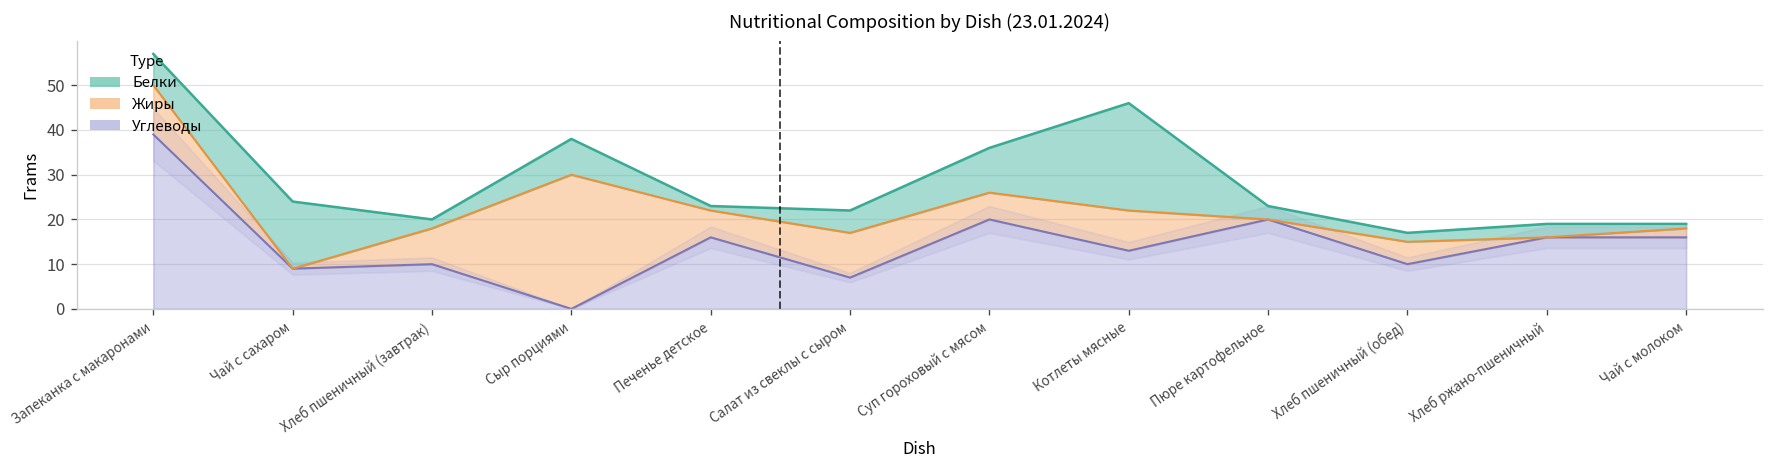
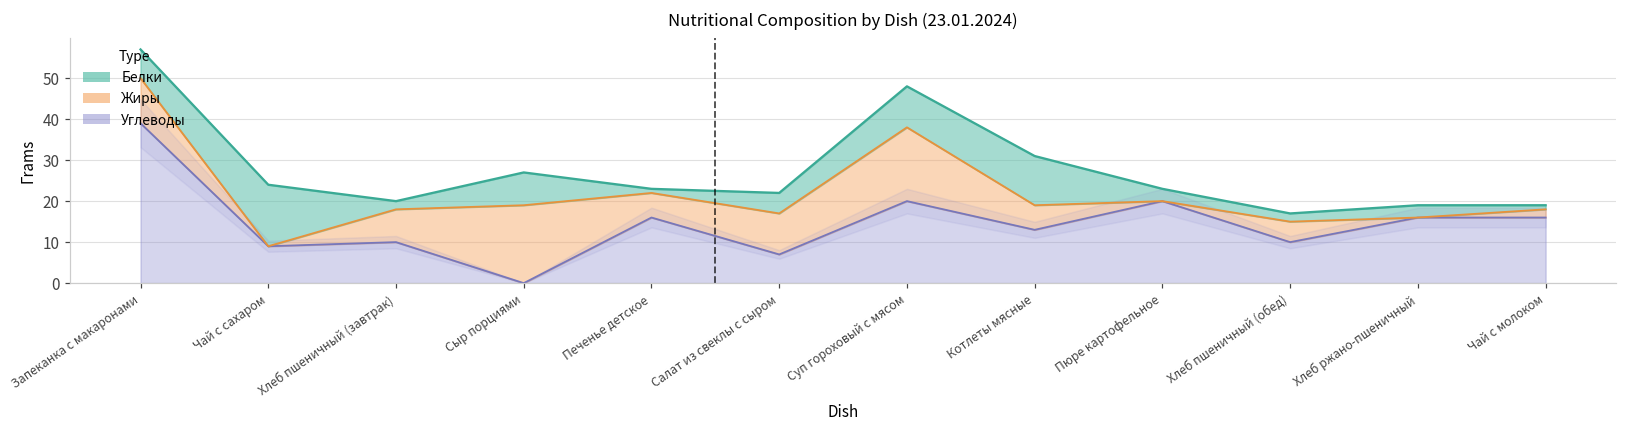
  {
    "Жиры": {
      "Запеканка с макаронами": 11,
      "Хлеб пшеничный (завтрак)": 8,
-     "Сыр порциями": 30,
+     "Сыр порциями": 19,
      "Печенье детское": 6,
      "Салат из свеклы с сыром": 10,
-     "Суп гороховый с мясом": 6,
-     "Котлеты мясные": 9,
+     "Суп гороховый с мясом": 18,
+     "Котлеты мясные": 6,
      "Хлеб пшеничный (обед)": 5
    },
    "Белки": {
      "Запеканка с макаронами": 7,
      "Чай с сахаром": 15,
      "Хлеб пшеничный (завтрак)": 2,
      "Сыр порциями": 8,
      "Печенье детское": 1,
      "Салат из свеклы с сыром": 5,
      "Суп гороховый с мясом": 10,
-     "Котлеты мясные": 24,
+     "Котлеты мясные": 12,
      "Хлеб пшеничный (обед)": 2
    }
  }
